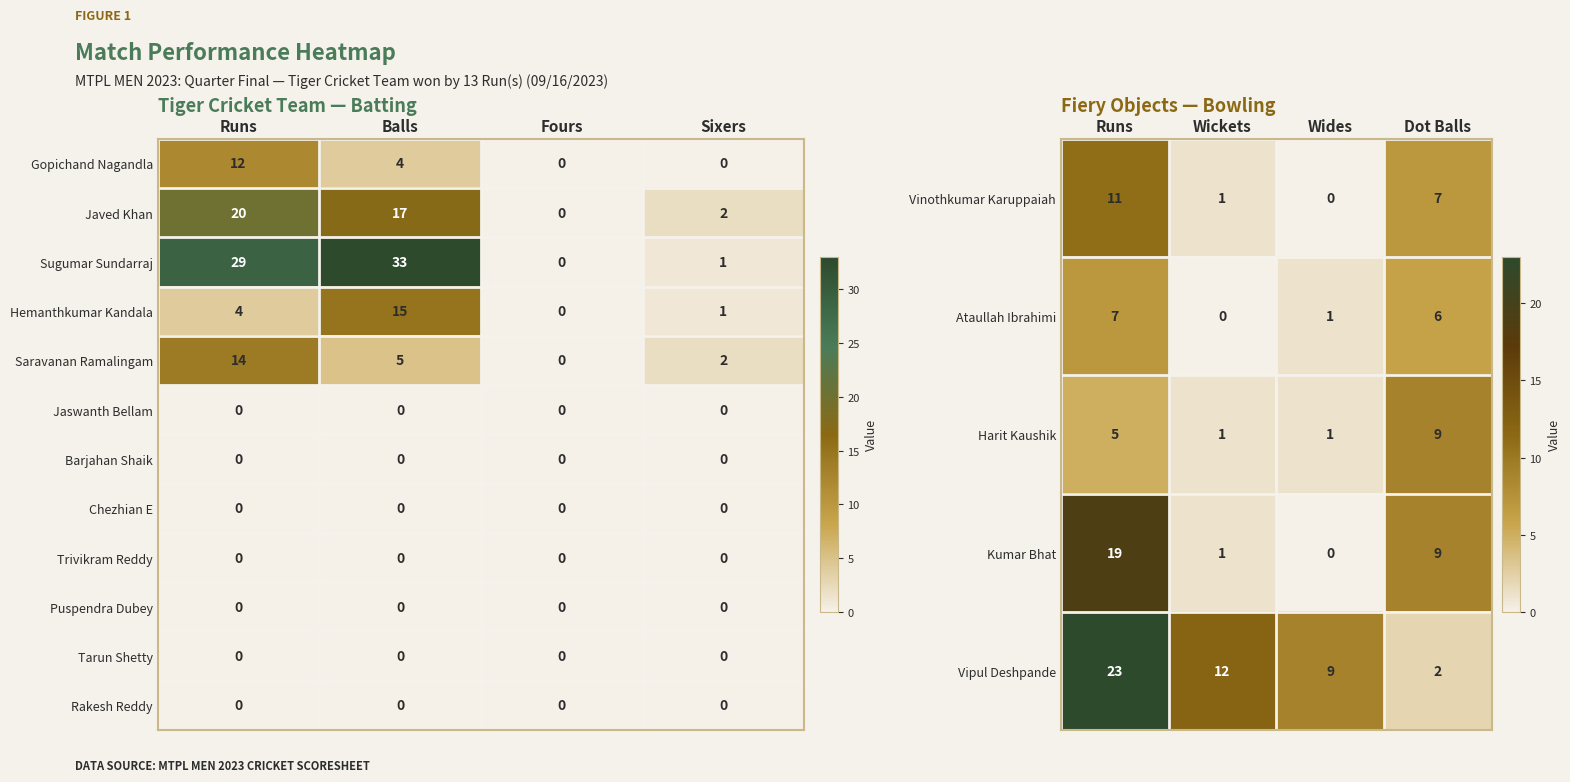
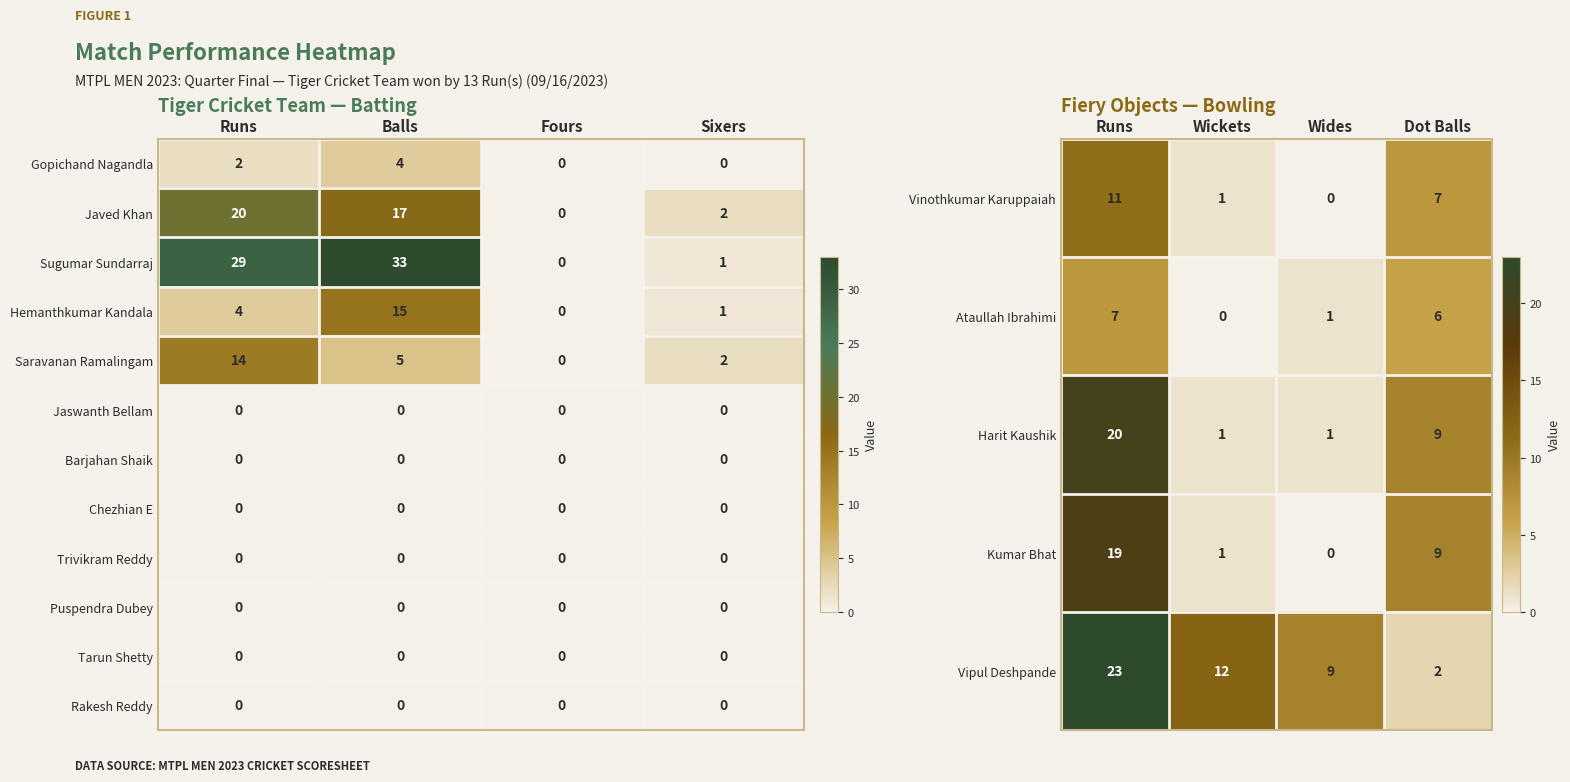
  {
    "Tiger Cricket Team — Batting": {
      "Gopichand Nagandla": {
-       "Runs": 12,
+       "Runs": 2,
        "Balls": 4,
        "Fours": 0,
        "Sixers": 0
      },
      "Javed Khan": {
        "Runs": 20,
        "Balls": 17,
        "Fours": 0,
        "Sixers": 2
      },
      "Sugumar Sundarraj": {
        "Runs": 29,
        "Balls": 33,
        "Fours": 0,
        "Sixers": 1
      },
      "Hemanthkumar Kandala": {
        "Runs": 4,
        "Balls": 15,
        "Fours": 0,
        "Sixers": 1
      },
      "Saravanan Ramalingam": {
        "Runs": 14,
        "Balls": 5,
        "Fours": 0,
        "Sixers": 2
      },
      "Jaswanth Bellam": {
        "Runs": 0,
        "Balls": 0,
        "Fours": 0,
        "Sixers": 0
      },
      "Barjahan Shaik": {
        "Runs": 0,
        "Balls": 0,
        "Fours": 0,
        "Sixers": 0
      },
      "Chezhian E": {
        "Runs": 0,
        "Balls": 0,
        "Fours": 0,
        "Sixers": 0
      },
      "Trivikram Reddy": {
        "Runs": 0,
        "Balls": 0,
        "Fours": 0,
        "Sixers": 0
      },
      "Puspendra Dubey": {
        "Runs": 0,
        "Balls": 0,
        "Fours": 0,
        "Sixers": 0
      },
      "Tarun Shetty": {
        "Runs": 0,
        "Balls": 0,
        "Fours": 0,
        "Sixers": 0
      },
      "Rakesh Reddy": {
        "Runs": 0,
        "Balls": 0,
        "Fours": 0,
        "Sixers": 0
      }
    },
    "Fiery Objects — Bowling": {
      "Vinothkumar Karuppaiah": {
        "Runs": 11,
        "Wickets": 1,
        "Wides": 0,
        "Dot Balls": 7
      },
      "Ataullah Ibrahimi": {
        "Runs": 7,
        "Wickets": 0,
        "Wides": 1,
        "Dot Balls": 6
      },
      "Harit Kaushik": {
-       "Runs": 5,
+       "Runs": 20,
        "Wickets": 1,
        "Wides": 1,
        "Dot Balls": 9
      },
      "Kumar Bhat": {
        "Runs": 19,
        "Wickets": 1,
        "Wides": 0,
        "Dot Balls": 9
      },
      "Vipul Deshpande": {
        "Runs": 23,
        "Wickets": 12,
        "Wides": 9,
        "Dot Balls": 2
      }
    }
  }
